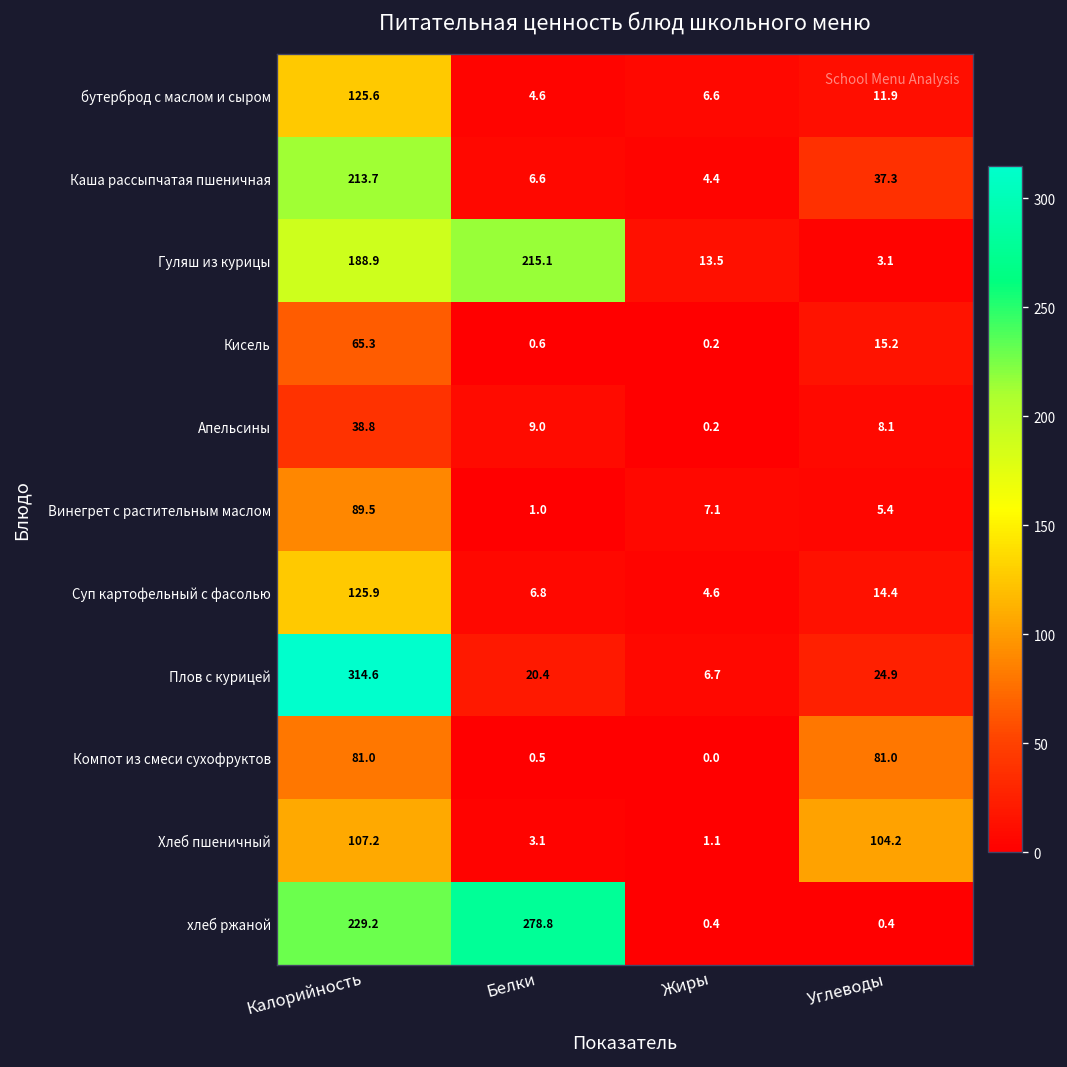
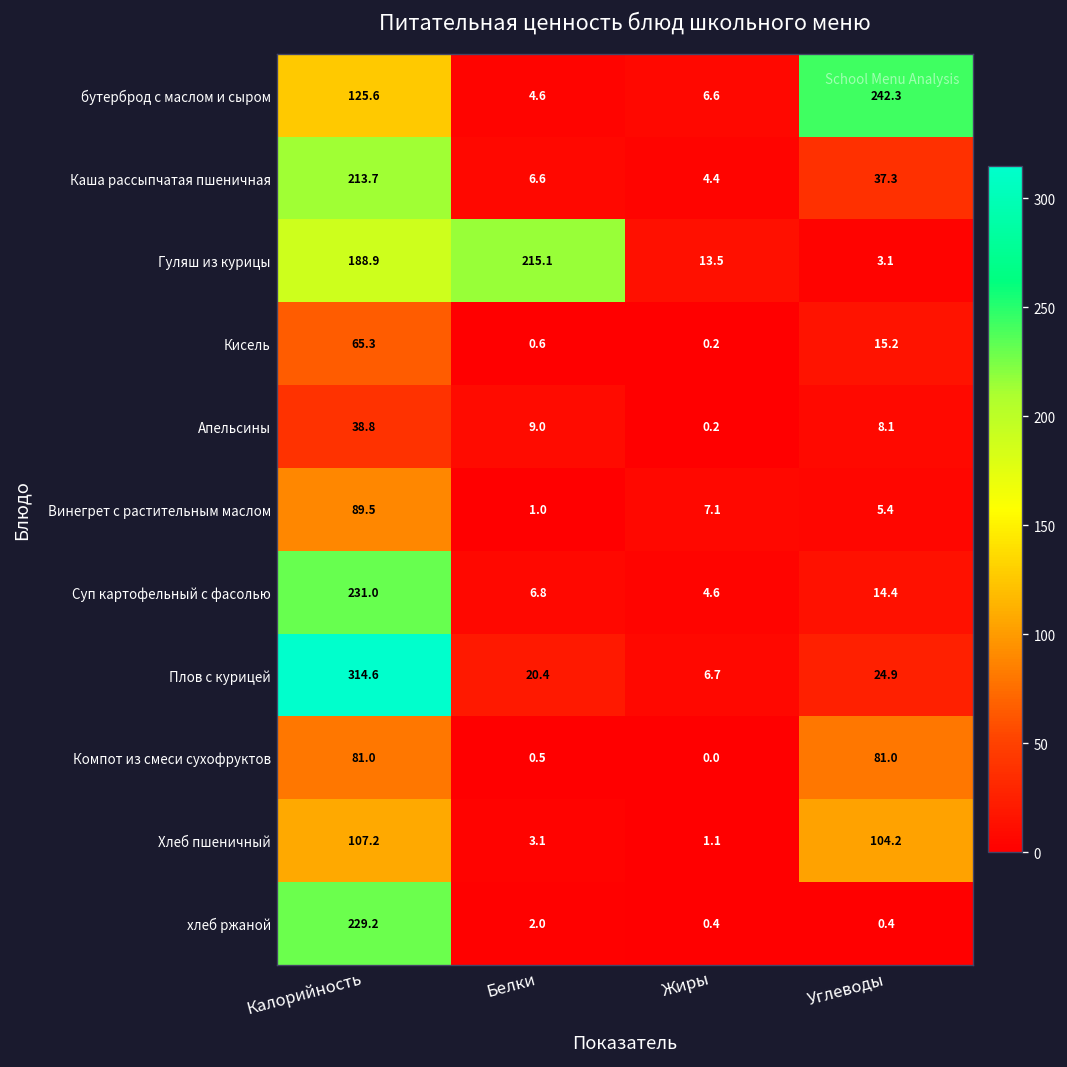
  {
    "бутерброд с маслом и сыром": {
      "Калорийность": 125.6,
      "Белки": 4.6,
      "Жиры": 6.6,
-     "Углеводы": 11.9
+     "Углеводы": 242.3
    },
    "Каша рассыпчатая пшеничная": {
      "Калорийность": 213.7,
      "Белки": 6.6,
      "Жиры": 4.4,
      "Углеводы": 37.3
    },
    "Гуляш из курицы": {
      "Калорийность": 188.9,
      "Белки": 215.1,
      "Жиры": 13.5,
      "Углеводы": 3.1
    },
    "Кисель": {
      "Калорийность": 65.3,
      "Белки": 0.6,
      "Жиры": 0.2,
      "Углеводы": 15.2
    },
    "Апельсины": {
      "Калорийность": 38.8,
      "Белки": 9.0,
      "Жиры": 0.2,
      "Углеводы": 8.1
    },
    "Винегрет с растительным маслом": {
      "Калорийность": 89.5,
      "Белки": 1.0,
      "Жиры": 7.1,
      "Углеводы": 5.4
    },
    "Суп картофельный с фасолью": {
-     "Калорийность": 125.9,
+     "Калорийность": 231.0,
      "Белки": 6.8,
      "Жиры": 4.6,
      "Углеводы": 14.4
    },
    "Плов с курицей": {
      "Калорийность": 314.6,
      "Белки": 20.4,
      "Жиры": 6.7,
      "Углеводы": 24.9
    },
    "Компот из смеси сухофруктов": {
      "Калорийность": 81.0,
      "Белки": 0.5,
      "Жиры": 0.0,
      "Углеводы": 81.0
    },
    "Хлеб пшеничный": {
      "Калорийность": 107.2,
      "Белки": 3.1,
      "Жиры": 1.1,
      "Углеводы": 104.2
    },
    "хлеб ржаной": {
      "Калорийность": 229.2,
-     "Белки": 278.8,
+     "Белки": 2.0,
      "Жиры": 0.4,
      "Углеводы": 0.4
    }
  }
